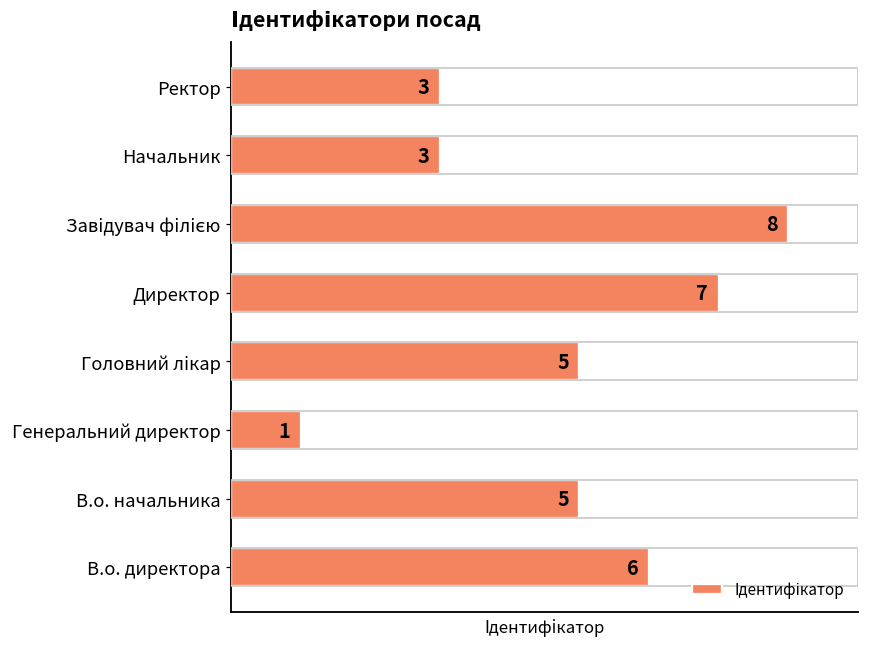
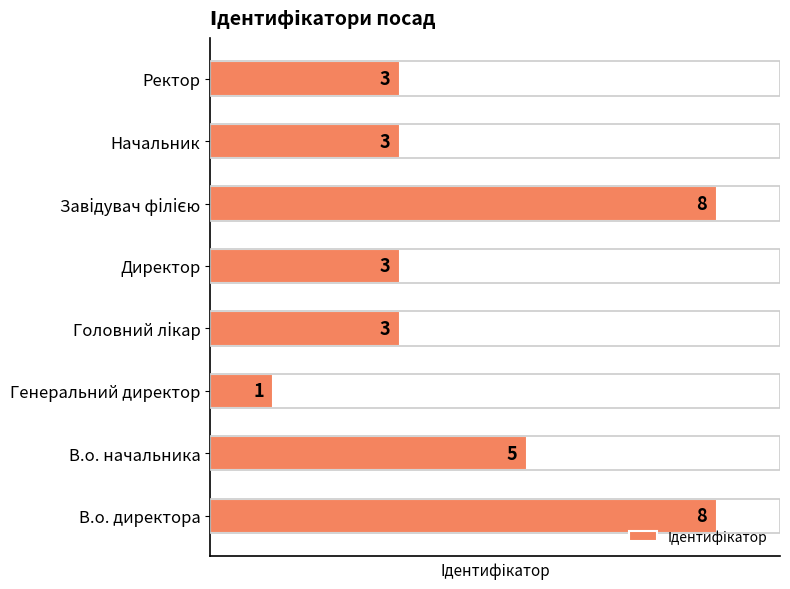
  {
    "Ректор": 3,
    "Начальник": 3,
    "Завідувач філією": 8,
-   "Директор": 7,
-   "Головний лікар": 5,
+   "Директор": 3,
+   "Головний лікар": 3,
    "Генеральний директор": 1,
    "В.о. начальника": 5,
-   "В.о. директора": 6
+   "В.о. директора": 8
  }
